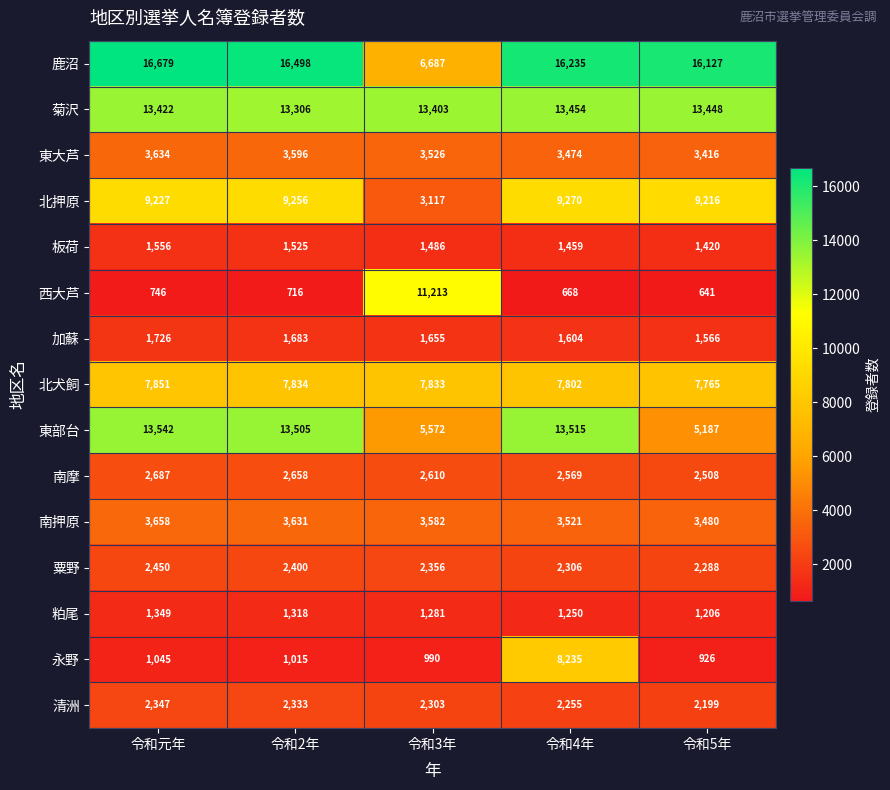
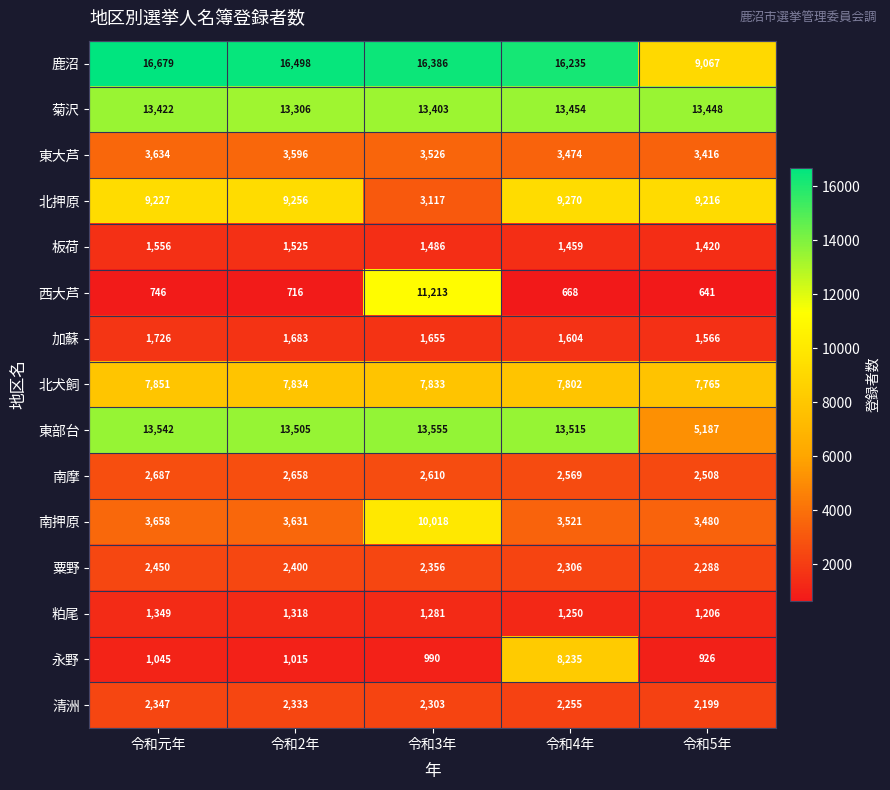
  {
    "鹿沼": {
      "令和元年": "16,679",
      "令和2年": "16,498",
-     "令和3年": "6,687",
+     "令和3年": "16,386",
      "令和4年": "16,235",
-     "令和5年": "16,127"
+     "令和5年": "9,067"
    },
    "菊沢": {
      "令和元年": "13,422",
      "令和2年": "13,306",
      "令和3年": "13,403",
      "令和4年": "13,454",
      "令和5年": "13,448"
    },
    "東大芦": {
      "令和元年": "3,634",
      "令和2年": "3,596",
      "令和3年": "3,526",
      "令和4年": "3,474",
      "令和5年": "3,416"
    },
    "北押原": {
      "令和元年": "9,227",
      "令和2年": "9,256",
      "令和3年": "3,117",
      "令和4年": "9,270",
      "令和5年": "9,216"
    },
    "板荷": {
      "令和元年": "1,556",
      "令和2年": "1,525",
      "令和3年": "1,486",
      "令和4年": "1,459",
      "令和5年": "1,420"
    },
    "西大芦": {
      "令和元年": "746",
      "令和2年": "716",
      "令和3年": "11,213",
      "令和4年": "668",
      "令和5年": "641"
    },
    "加蘇": {
      "令和元年": "1,726",
      "令和2年": "1,683",
      "令和3年": "1,655",
      "令和4年": "1,604",
      "令和5年": "1,566"
    },
    "北犬飼": {
      "令和元年": "7,851",
      "令和2年": "7,834",
      "令和3年": "7,833",
      "令和4年": "7,802",
      "令和5年": "7,765"
    },
    "東部台": {
      "令和元年": "13,542",
      "令和2年": "13,505",
-     "令和3年": "5,572",
+     "令和3年": "13,555",
      "令和4年": "13,515",
      "令和5年": "5,187"
    },
    "南摩": {
      "令和元年": "2,687",
      "令和2年": "2,658",
      "令和3年": "2,610",
      "令和4年": "2,569",
      "令和5年": "2,508"
    },
    "南押原": {
      "令和元年": "3,658",
      "令和2年": "3,631",
-     "令和3年": "3,582",
+     "令和3年": "10,018",
      "令和4年": "3,521",
      "令和5年": "3,480"
    },
    "粟野": {
      "令和元年": "2,450",
      "令和2年": "2,400",
      "令和3年": "2,356",
      "令和4年": "2,306",
      "令和5年": "2,288"
    },
    "粕尾": {
      "令和元年": "1,349",
      "令和2年": "1,318",
      "令和3年": "1,281",
      "令和4年": "1,250",
      "令和5年": "1,206"
    },
    "永野": {
      "令和元年": "1,045",
      "令和2年": "1,015",
      "令和3年": "990",
      "令和4年": "8,235",
      "令和5年": "926"
    },
    "清洲": {
      "令和元年": "2,347",
      "令和2年": "2,333",
      "令和3年": "2,303",
      "令和4年": "2,255",
      "令和5年": "2,199"
    }
  }
